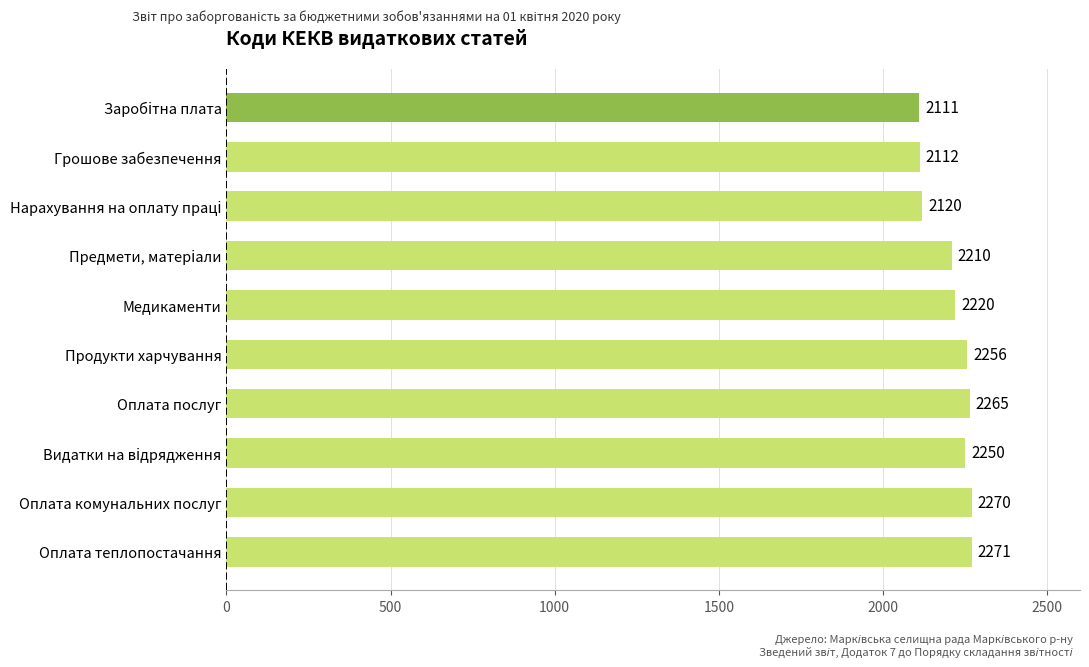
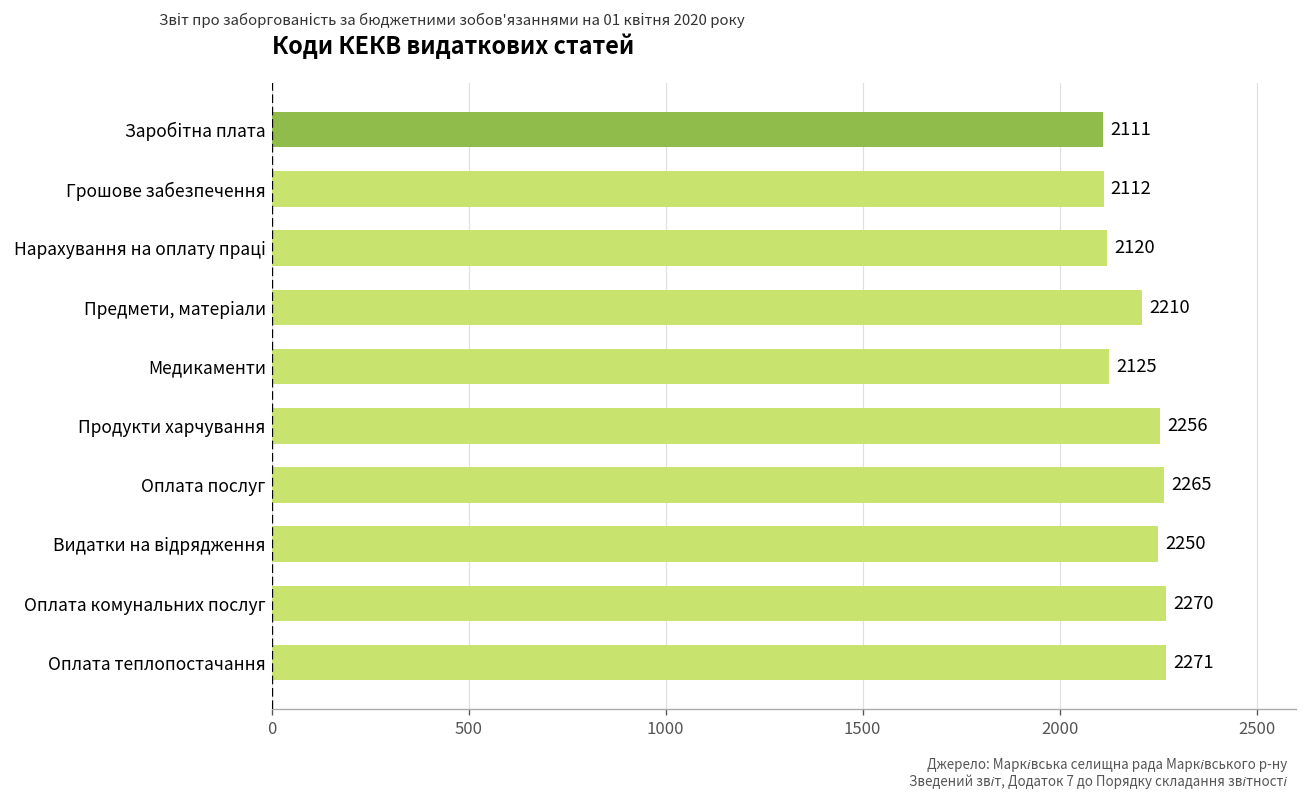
  {
    "Заробітна плата": 2111,
    "Грошове забезпечення": 2112,
    "Нарахування на оплату праці": 2120,
    "Предмети, матеріали": 2210,
-   "Медикаменти": 2220,
+   "Медикаменти": 2125,
    "Продукти харчування": 2256,
    "Оплата послуг": 2265,
    "Видатки на відрядження": 2250,
    "Оплата комунальних послуг": 2270,
    "Оплата теплопостачання": 2271
  }
